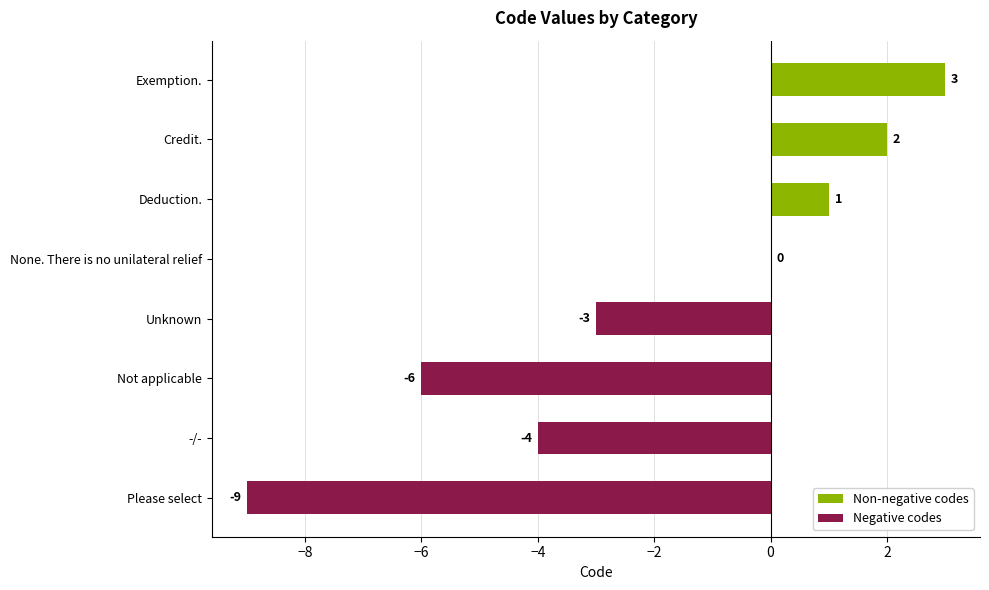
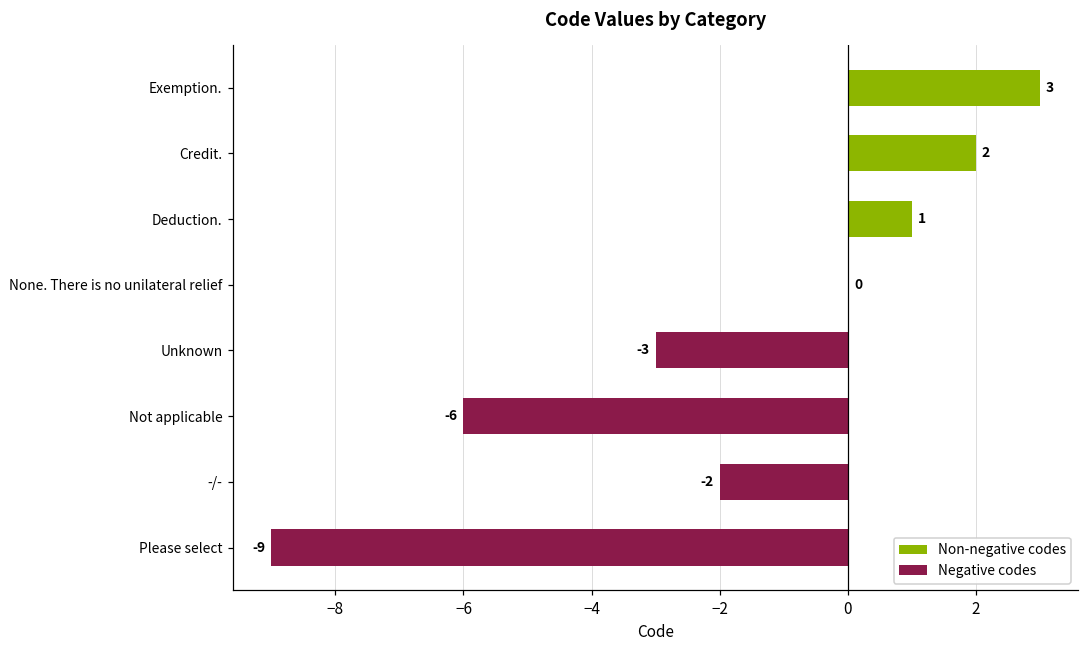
  {
    "Exemption.": 3,
    "Credit.": 2,
    "Deduction.": 1,
    "None. There is no unilateral relief": 0,
    "Unknown": -3,
    "Not applicable": -6,
-   "-/-": -4,
+   "-/-": -2,
    "Please select": -9
  }
